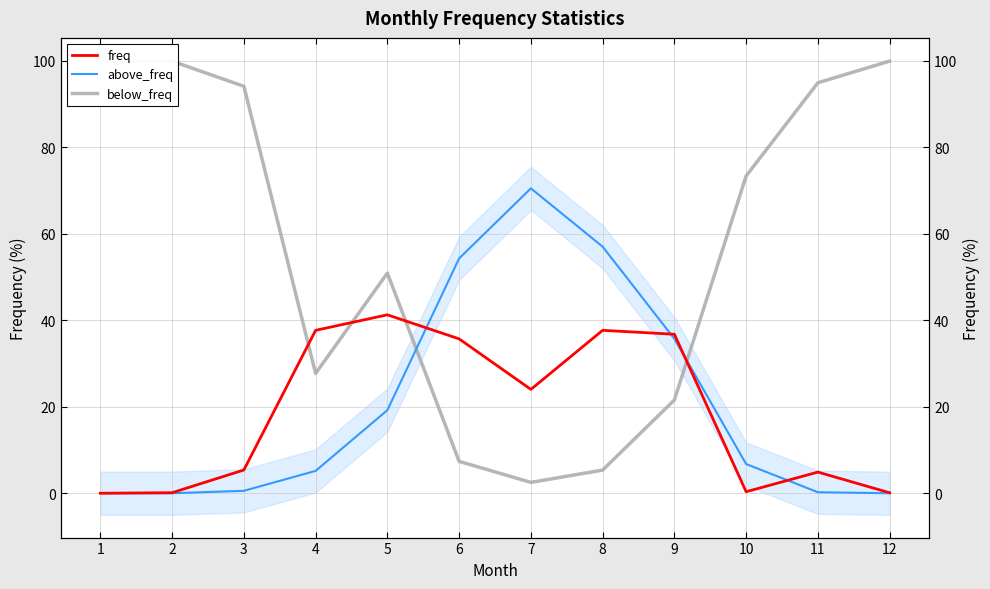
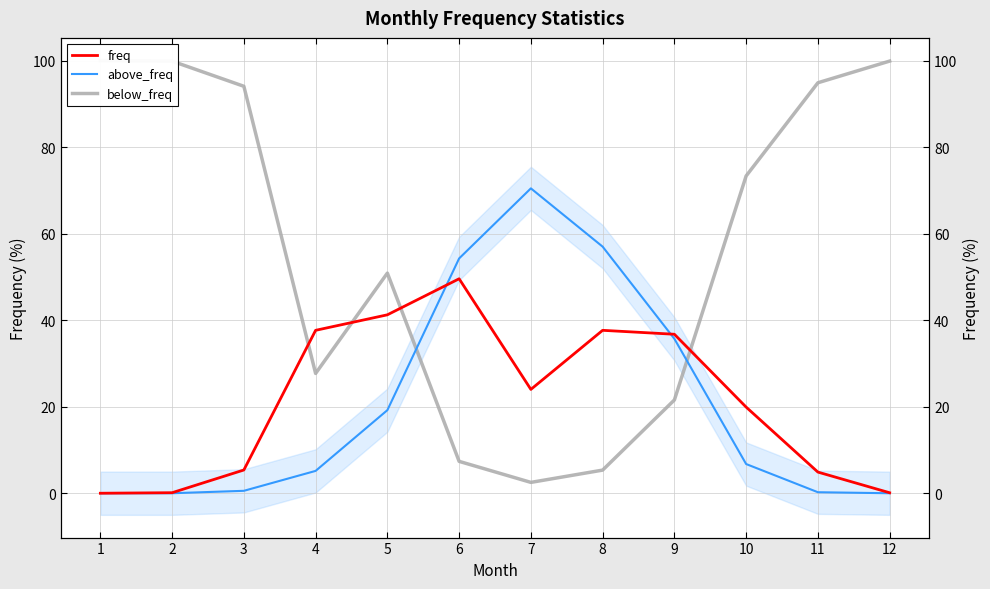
  {
    "freq": {
      "4": 38,
      "5": 41,
-     "6": 36,
+     "6": 50,
      "7": 24,
      "8": 38,
      "9": 37,
-     "10": 0
+     "10": 20
    },
    "below_freq": {
      "3": 94,
      "4": 28,
      "5": 51,
      "6": 7,
      "7": 3,
      "8": 5,
      "9": 22,
      "10": 73,
      "11": 95,
      "12": 100
    }
  }
